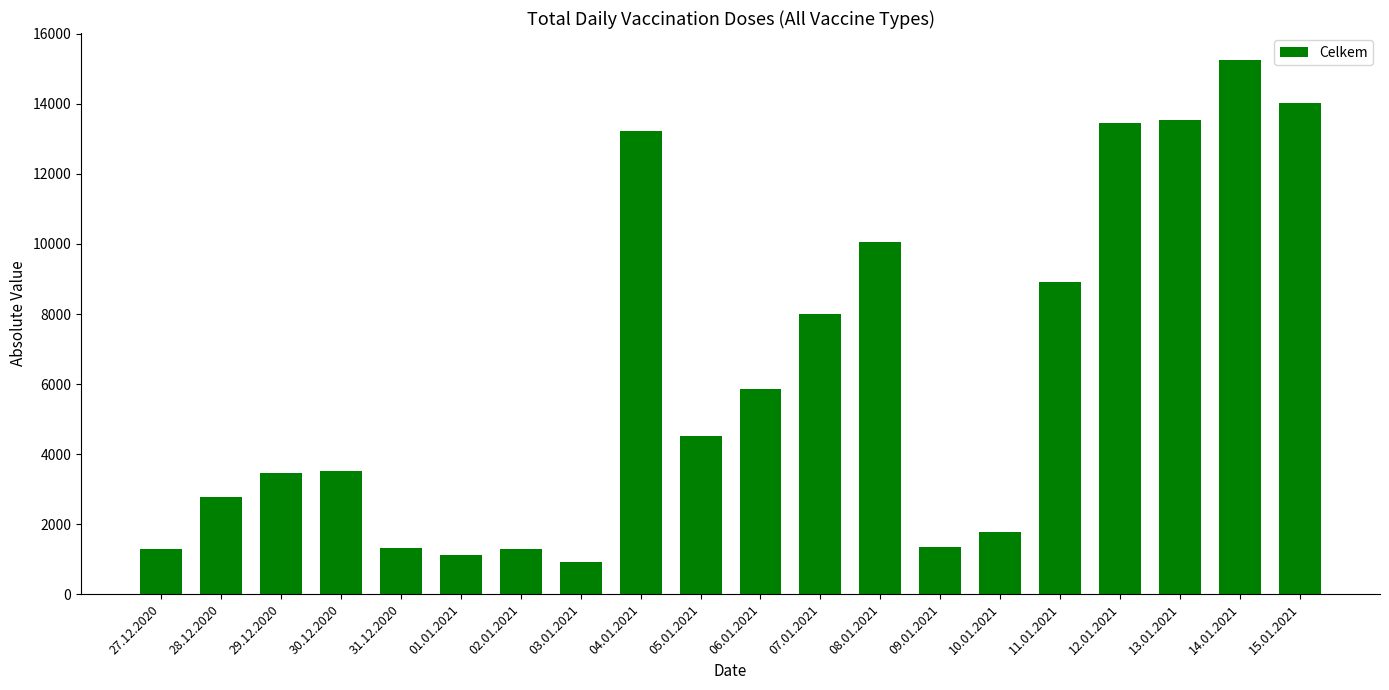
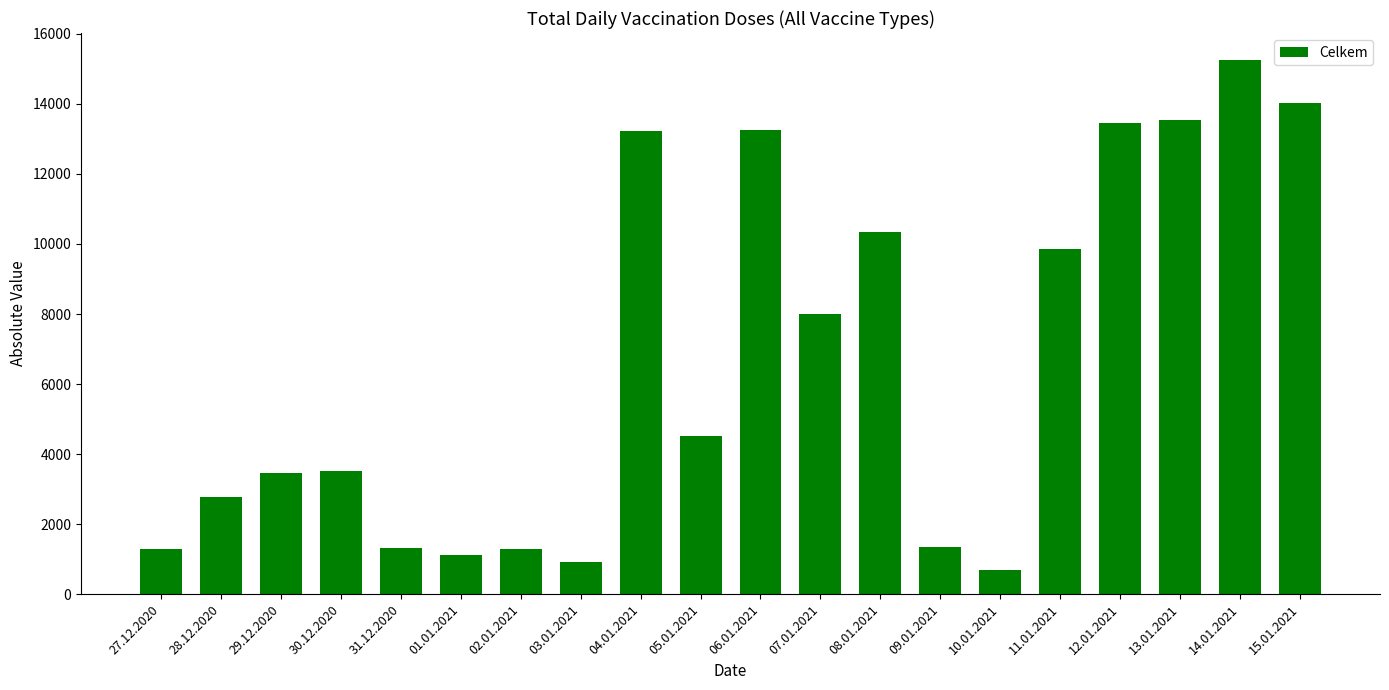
  {
    "27.12.2020": 1300,
    "28.12.2020": 2800,
    "29.12.2020": 3500,
    "30.12.2020": 3500,
    "31.12.2020": 1300,
    "01.01.2021": 1100,
    "02.01.2021": 1300,
    "03.01.2021": 900,
    "04.01.2021": 13200,
    "05.01.2021": 4500,
-   "06.01.2021": 5800,
+   "06.01.2021": 13300,
    "07.01.2021": 8000,
-   "08.01.2021": 10100,
+   "08.01.2021": 10300,
    "09.01.2021": 1400,
-   "10.01.2021": 1800,
-   "11.01.2021": 8900,
+   "10.01.2021": 700,
+   "11.01.2021": 9900,
    "12.01.2021": 13500,
    "13.01.2021": 13500,
    "14.01.2021": 15300,
    "15.01.2021": 14000
  }
